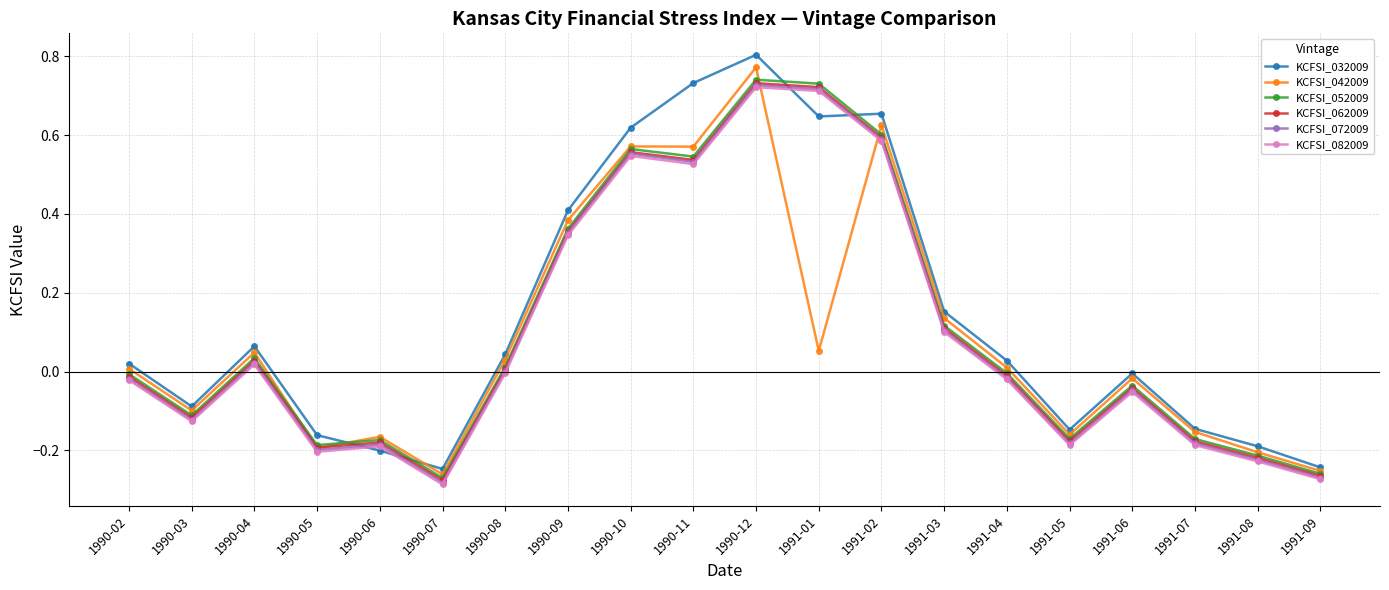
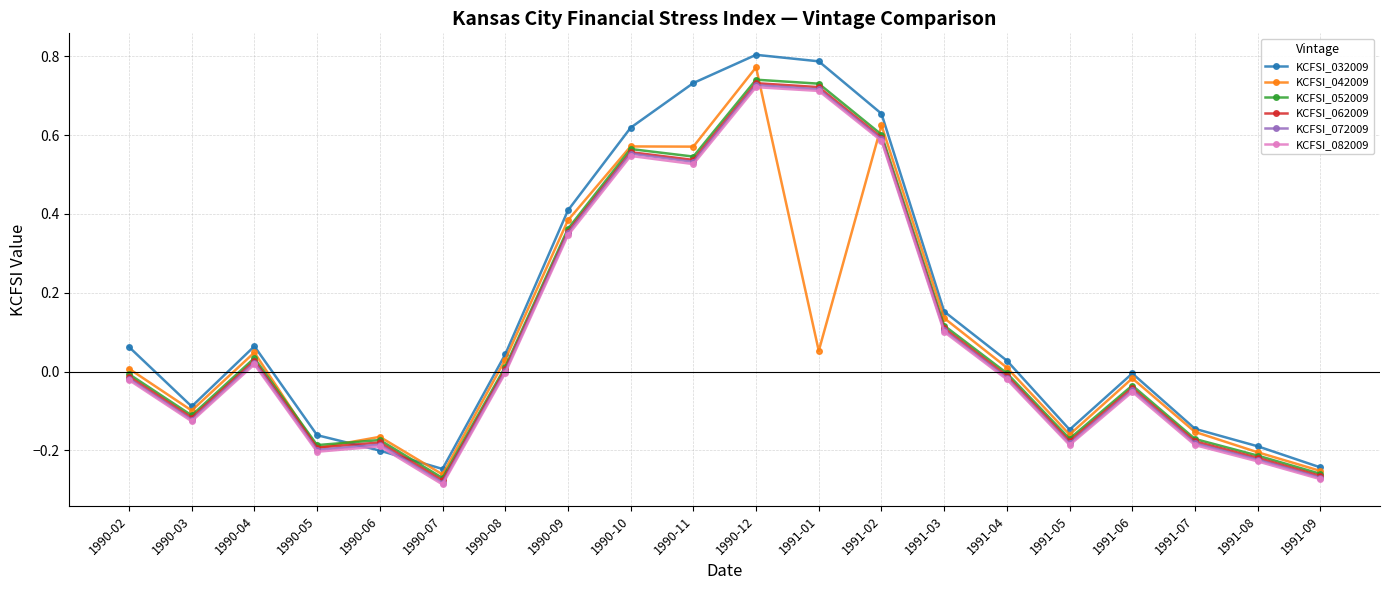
  {
    "KCFSI_032009": {
-     "1990-02": 0.02,
+     "1990-02": 0.06,
      "1990-03": -0.09,
      "1990-04": 0.06,
      "1990-05": -0.16,
      "1990-06": -0.20,
      "1990-07": -0.25,
      "1990-08": 0.04,
      "1990-09": 0.41,
      "1990-10": 0.62,
      "1990-11": 0.73,
      "1990-12": 0.80,
-     "1991-01": 0.65,
+     "1991-01": 0.79,
      "1991-02": 0.65,
      "1991-03": 0.15,
      "1991-04": 0.03,
      "1991-05": -0.15,
      "1991-06": 0.00,
      "1991-07": -0.15,
      "1991-08": -0.19,
      "1991-09": -0.24
    },
    "KCFSI_042009": {
      "1990-02": 0.01,
      "1990-03": -0.10,
      "1990-04": 0.05,
      "1990-06": -0.17,
      "1990-07": -0.26,
      "1990-08": 0.03,
      "1990-09": 0.38,
      "1990-10": 0.57,
      "1990-11": 0.57,
      "1990-12": 0.77,
      "1991-01": 0.05,
      "1991-02": 0.62,
      "1991-03": 0.14,
      "1991-04": 0.01,
      "1991-05": -0.16,
      "1991-06": -0.02,
      "1991-07": -0.15,
      "1991-08": -0.20,
      "1991-09": -0.25
    },
    "KCFSI_052009": {
      "1990-08": 0.01,
      "1990-09": 0.36,
      "1990-10": 0.56,
      "1990-11": 0.55,
      "1990-12": 0.74,
      "1991-01": 0.73,
      "1991-02": 0.60,
      "1991-03": 0.12,
      "1991-06": -0.04
    }
  }
